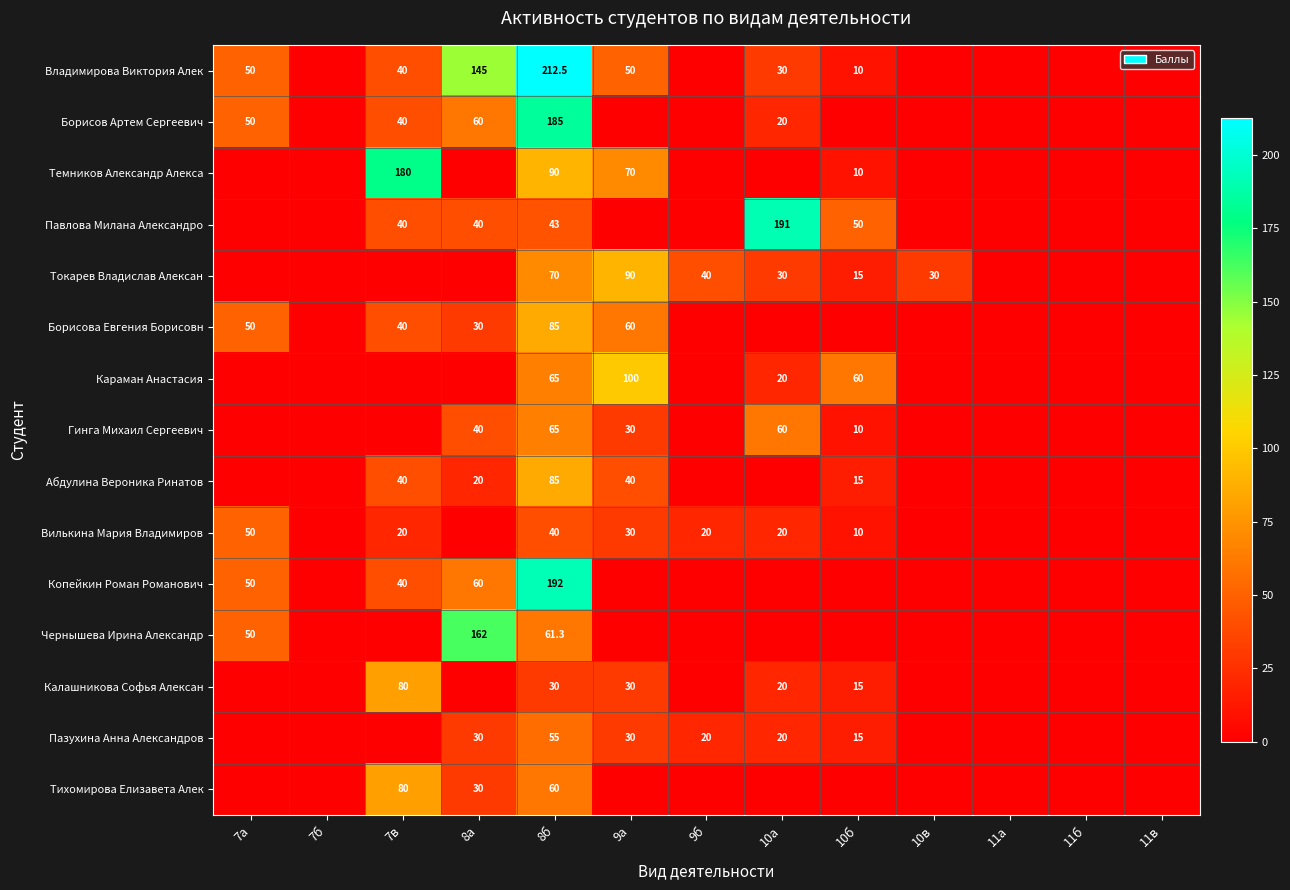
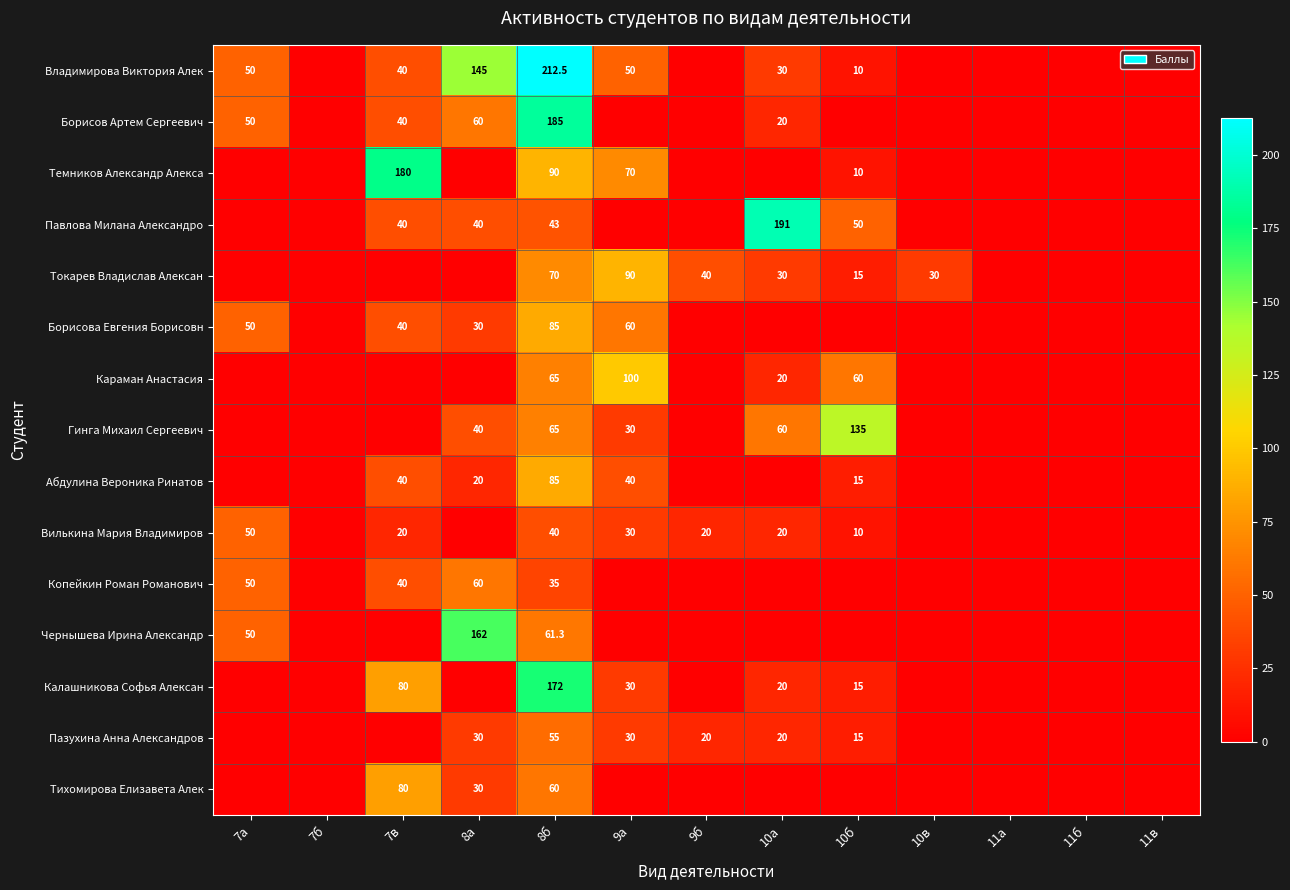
  {
    "Владимирова Виктория Алек": {
      "7а": 50,
      "7в": 40,
      "8а": 145,
      "8б": 212.5,
      "9а": 50,
      "10а": 30,
      "10б": 10
    },
    "Борисов Артем Сергеевич": {
      "7а": 50,
      "7в": 40,
      "8а": 60,
      "8б": 185,
      "10а": 20
    },
    "Темников Александр Алекса": {
      "7в": 180,
      "8б": 90,
      "9а": 70,
      "10б": 10
    },
    "Павлова Милана Александро": {
      "7в": 40,
      "8а": 40,
      "8б": 43,
      "10а": 191,
      "10б": 50
    },
    "Токарев Владислав Алексан": {
      "8б": 70,
      "9а": 90,
      "9б": 40,
      "10а": 30,
      "10б": 15,
      "10в": 30
    },
    "Борисова Евгения Борисовн": {
      "7а": 50,
      "7в": 40,
      "8а": 30,
      "8б": 85,
      "9а": 60
    },
    "Караман Анастасия": {
      "8б": 65,
      "9а": 100,
      "10а": 20,
      "10б": 60
    },
    "Гинга Михаил Сергеевич": {
      "8а": 40,
      "8б": 65,
      "9а": 30,
      "10а": 60,
-     "10б": 10
+     "10б": 135
    },
    "Абдулина Вероника Ринатов": {
      "7в": 40,
      "8а": 20,
      "8б": 85,
      "9а": 40,
      "10б": 15
    },
    "Вилькина Мария Владимиров": {
      "7а": 50,
      "7в": 20,
      "8б": 40,
      "9а": 30,
      "9б": 20,
      "10а": 20,
      "10б": 10
    },
    "Копейкин Роман Романович": {
      "7а": 50,
      "7в": 40,
      "8а": 60,
-     "8б": 192
+     "8б": 35
    },
    "Чернышева Ирина Александр": {
      "7а": 50,
      "8а": 162,
      "8б": 61.3
    },
    "Калашникова Софья Алексан": {
      "7в": 80,
-     "8б": 30,
+     "8б": 172,
      "9а": 30,
      "10а": 20,
      "10б": 15
    },
    "Пазухина Анна Александров": {
      "8а": 30,
      "8б": 55,
      "9а": 30,
      "9б": 20,
      "10а": 20,
      "10б": 15
    },
    "Тихомирова Елизавета Алек": {
      "7в": 80,
      "8а": 30,
      "8б": 60
    }
  }
